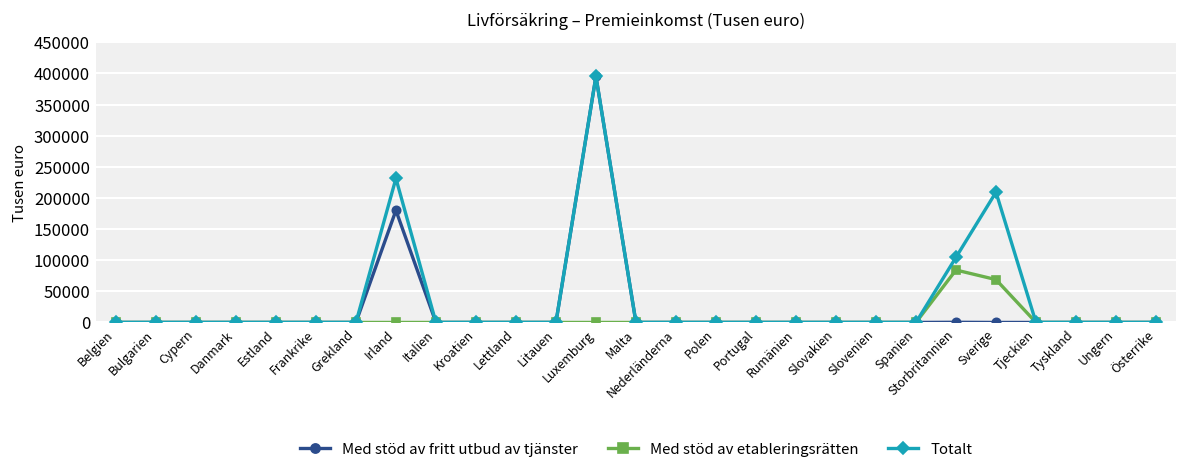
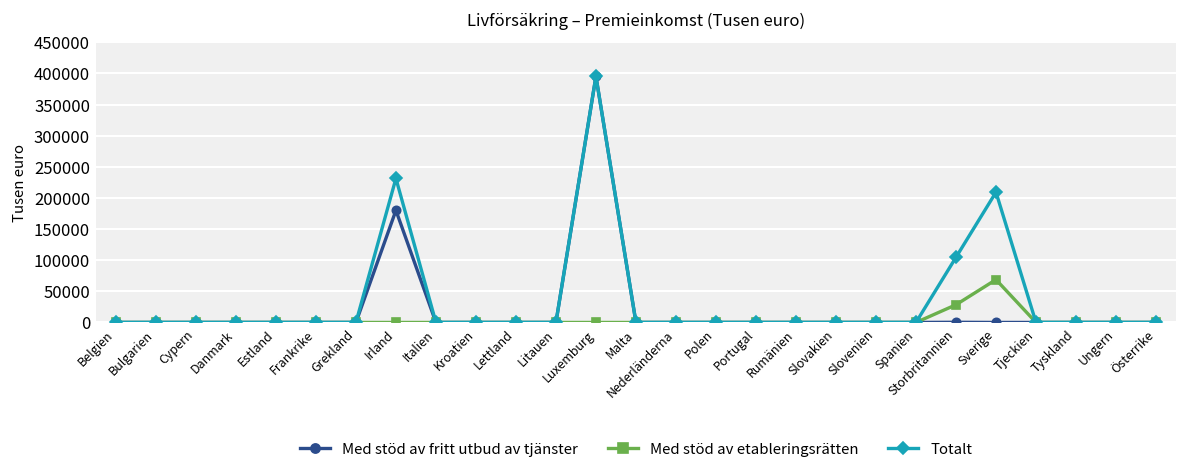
  {
    "Med stöd av fritt utbud av tjänster": {
      "Irland": 180000,
      "Storbritannien": 0,
      "Sverige": 0
    },
    "Med stöd av etableringsrätten": {
      "Irland": 0,
      "Luxemburg": 0,
-     "Storbritannien": 80000,
+     "Storbritannien": 30000,
      "Sverige": 70000
    },
    "Totalt": {
      "Irland": 230000,
      "Storbritannien": 100000,
      "Sverige": 210000
    }
  }
